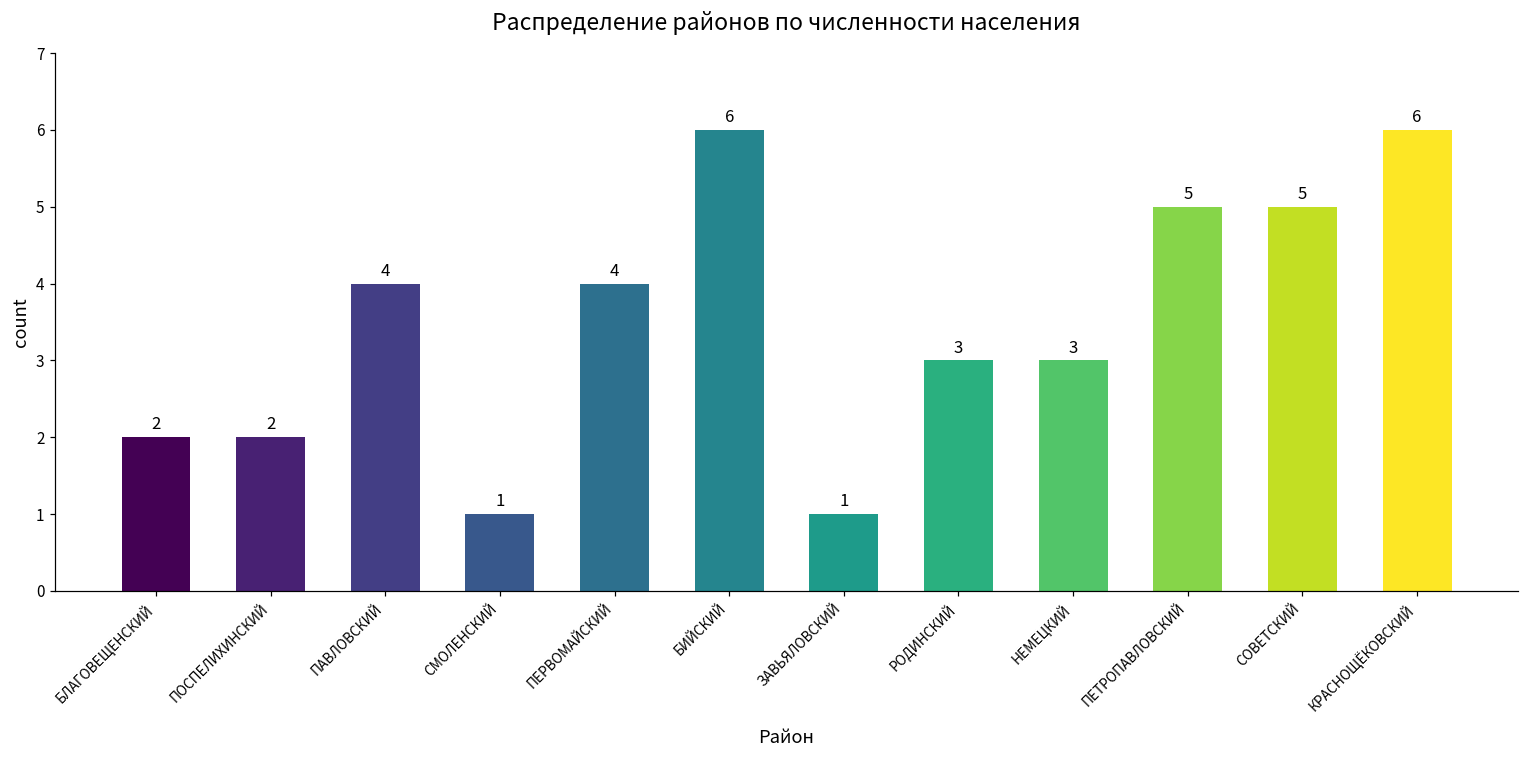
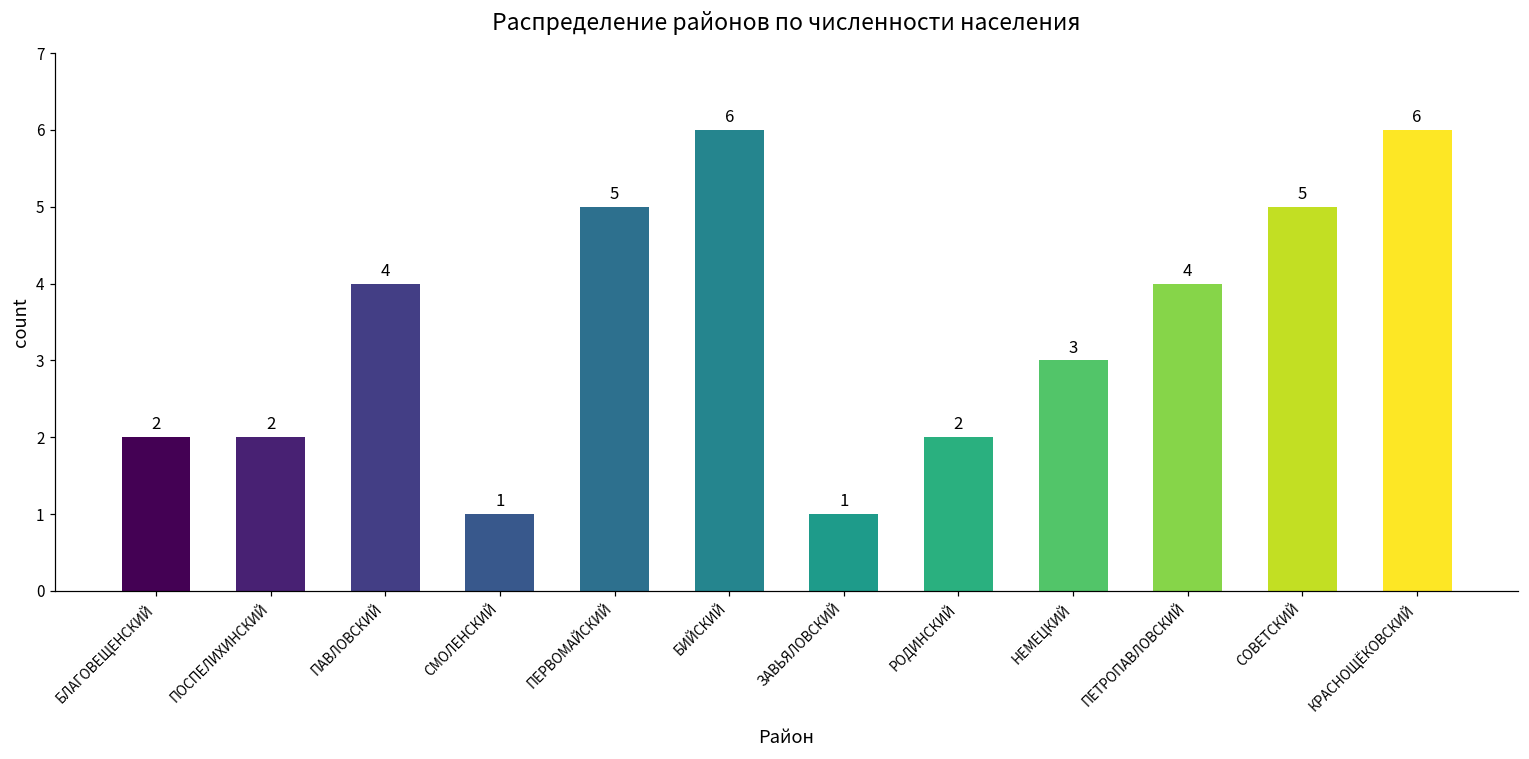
  {
    "БЛАГОВЕЩЕНСКИЙ": 2,
    "ПОСПЕЛИХИНСКИЙ": 2,
    "ПАВЛОВСКИЙ": 4,
    "СМОЛЕНСКИЙ": 1,
-   "ПЕРВОМАЙСКИЙ": 4,
+   "ПЕРВОМАЙСКИЙ": 5,
    "БИЙСКИЙ": 6,
    "ЗАВЬЯЛОВСКИЙ": 1,
-   "РОДИНСКИЙ": 3,
+   "РОДИНСКИЙ": 2,
    "НЕМЕЦКИЙ": 3,
-   "ПЕТРОПАВЛОВСКИЙ": 5,
+   "ПЕТРОПАВЛОВСКИЙ": 4,
    "СОВЕТСКИЙ": 5,
    "КРАСНОЩЁКОВСКИЙ": 6
  }
